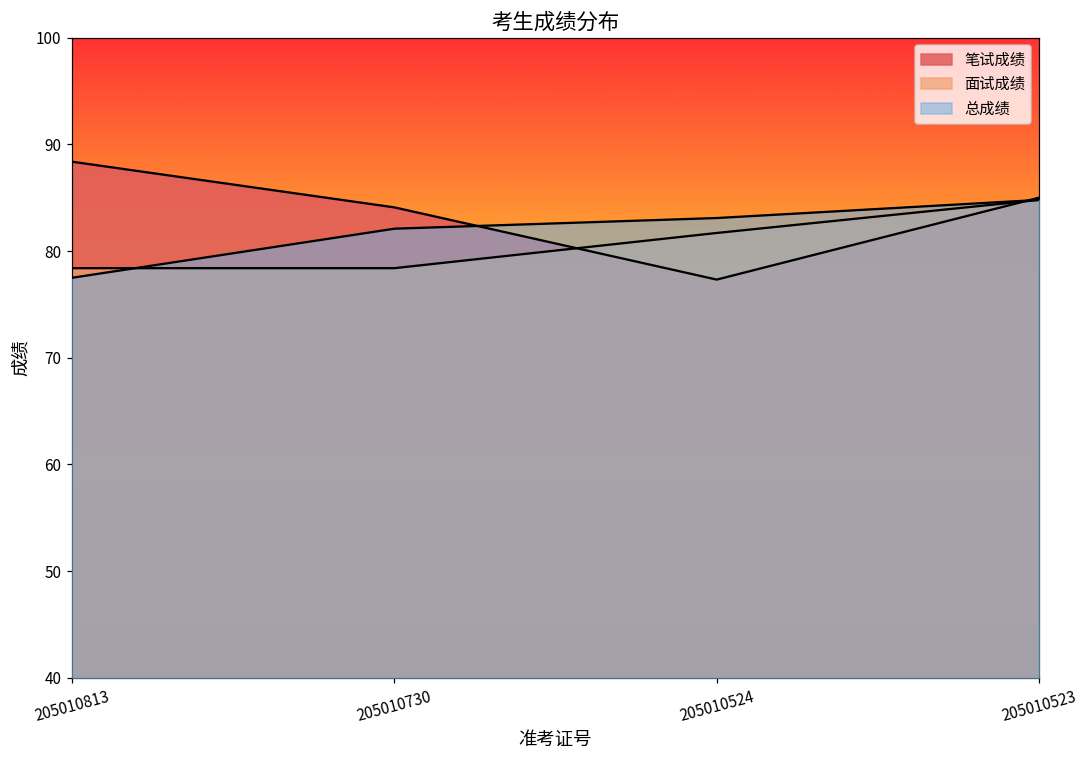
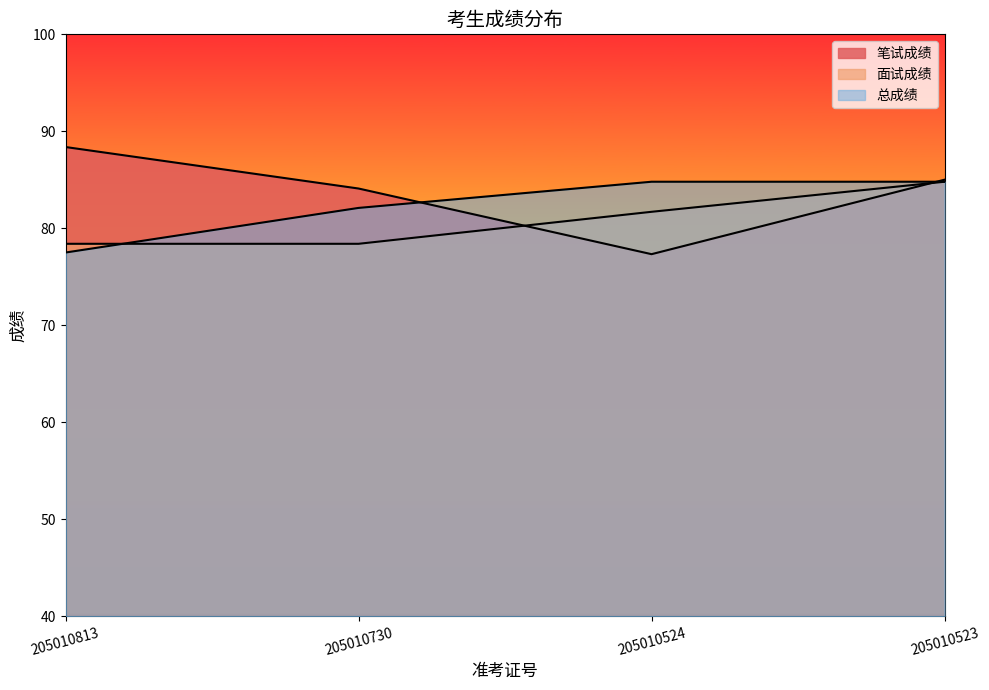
  {
    "笔试成绩": {
      "205010813": 88,
      "205010730": 84,
      "205010524": 77
    },
    "面试成绩": {
      "205010813": 78,
      "205010730": 78,
      "205010524": 82
    },
    "总成绩": {
      "205010813": 78,
      "205010730": 82,
-     "205010524": 83
+     "205010524": 85
    }
  }
